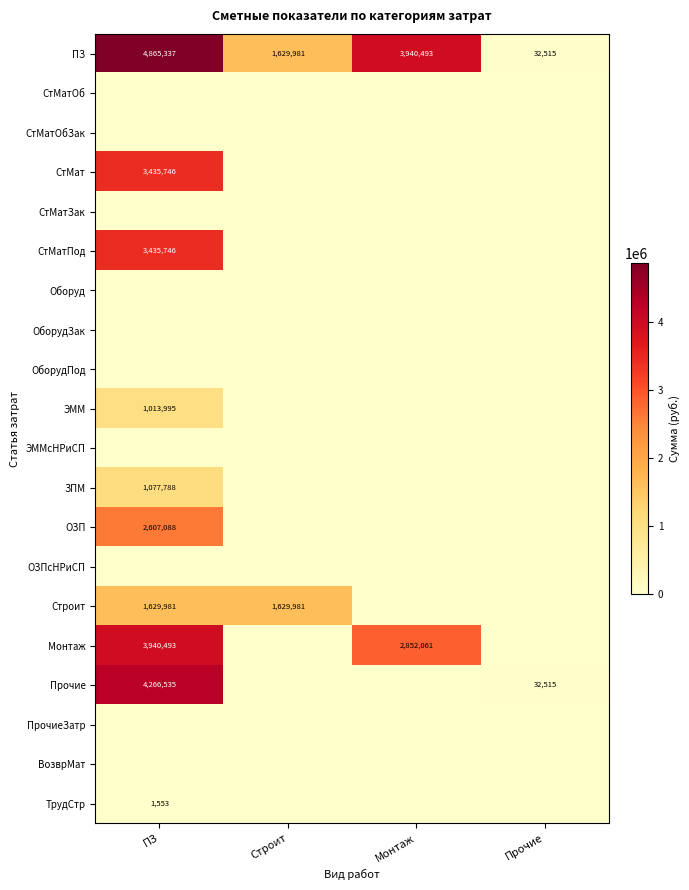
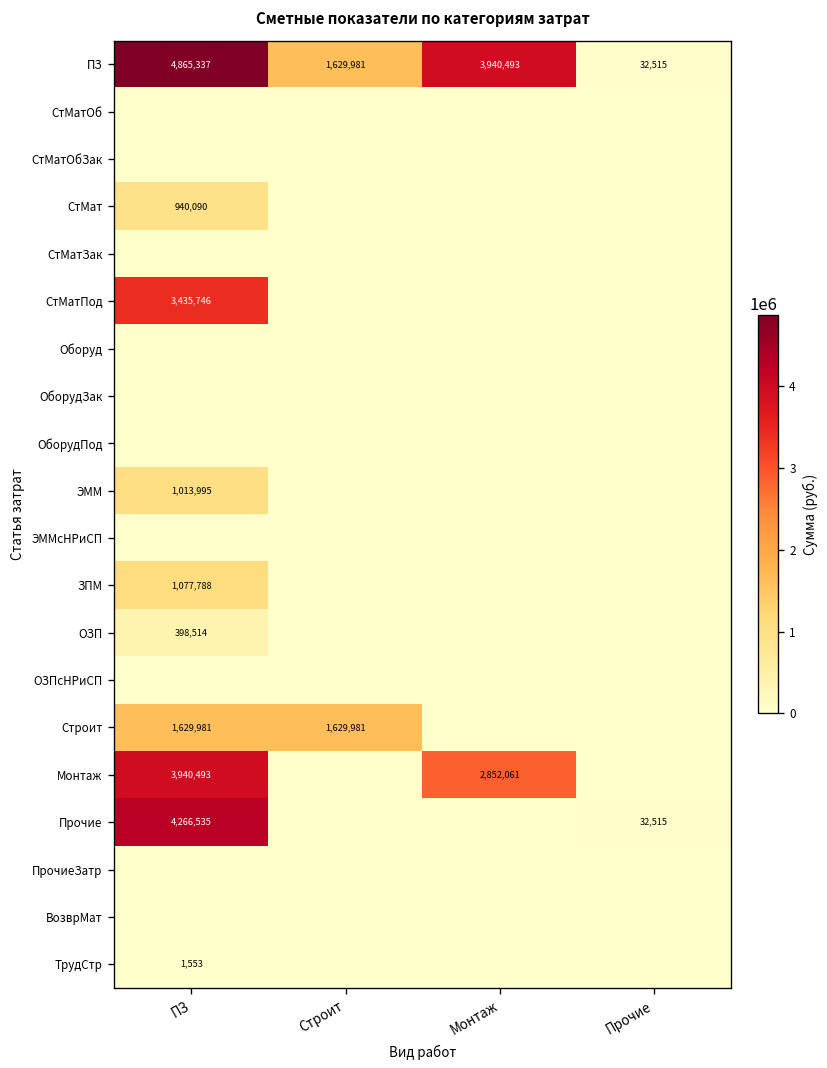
  {
    "ПЗ": {
      "ПЗ": "4,865,337",
      "Строит": "1,629,981",
      "Монтаж": "3,940,493",
      "Прочие": "32,515"
    },
    "СтМат": {
-     "ПЗ": "3,435,746"
+     "ПЗ": "940,090"
    },
    "СтМатПод": {
      "ПЗ": "3,435,746"
    },
    "ЭММ": {
      "ПЗ": "1,013,995"
    },
    "ЗПМ": {
      "ПЗ": "1,077,788"
    },
    "ОЗП": {
-     "ПЗ": "2,607,088"
+     "ПЗ": "398,514"
    },
    "Строит": {
      "ПЗ": "1,629,981",
      "Строит": "1,629,981"
    },
    "Монтаж": {
      "ПЗ": "3,940,493",
      "Монтаж": "2,852,061"
    },
    "Прочие": {
      "ПЗ": "4,266,535",
      "Прочие": "32,515"
    },
    "ТрудСтр": {
      "ПЗ": "1,553"
    }
  }
